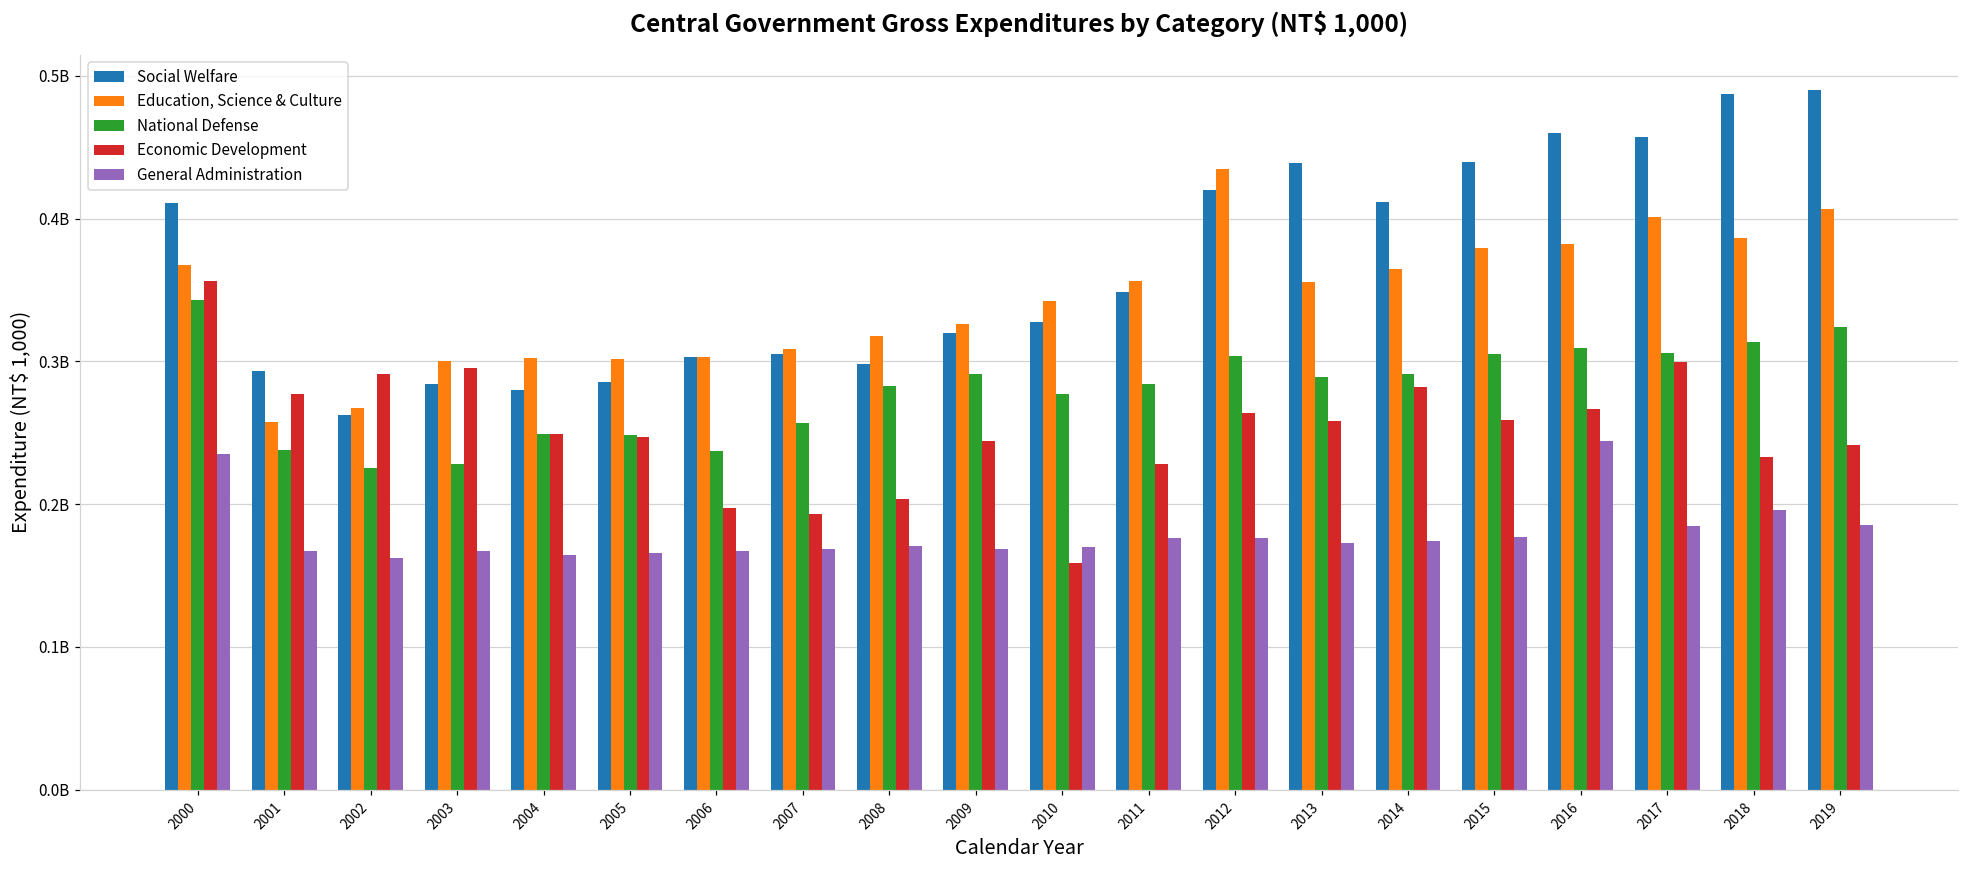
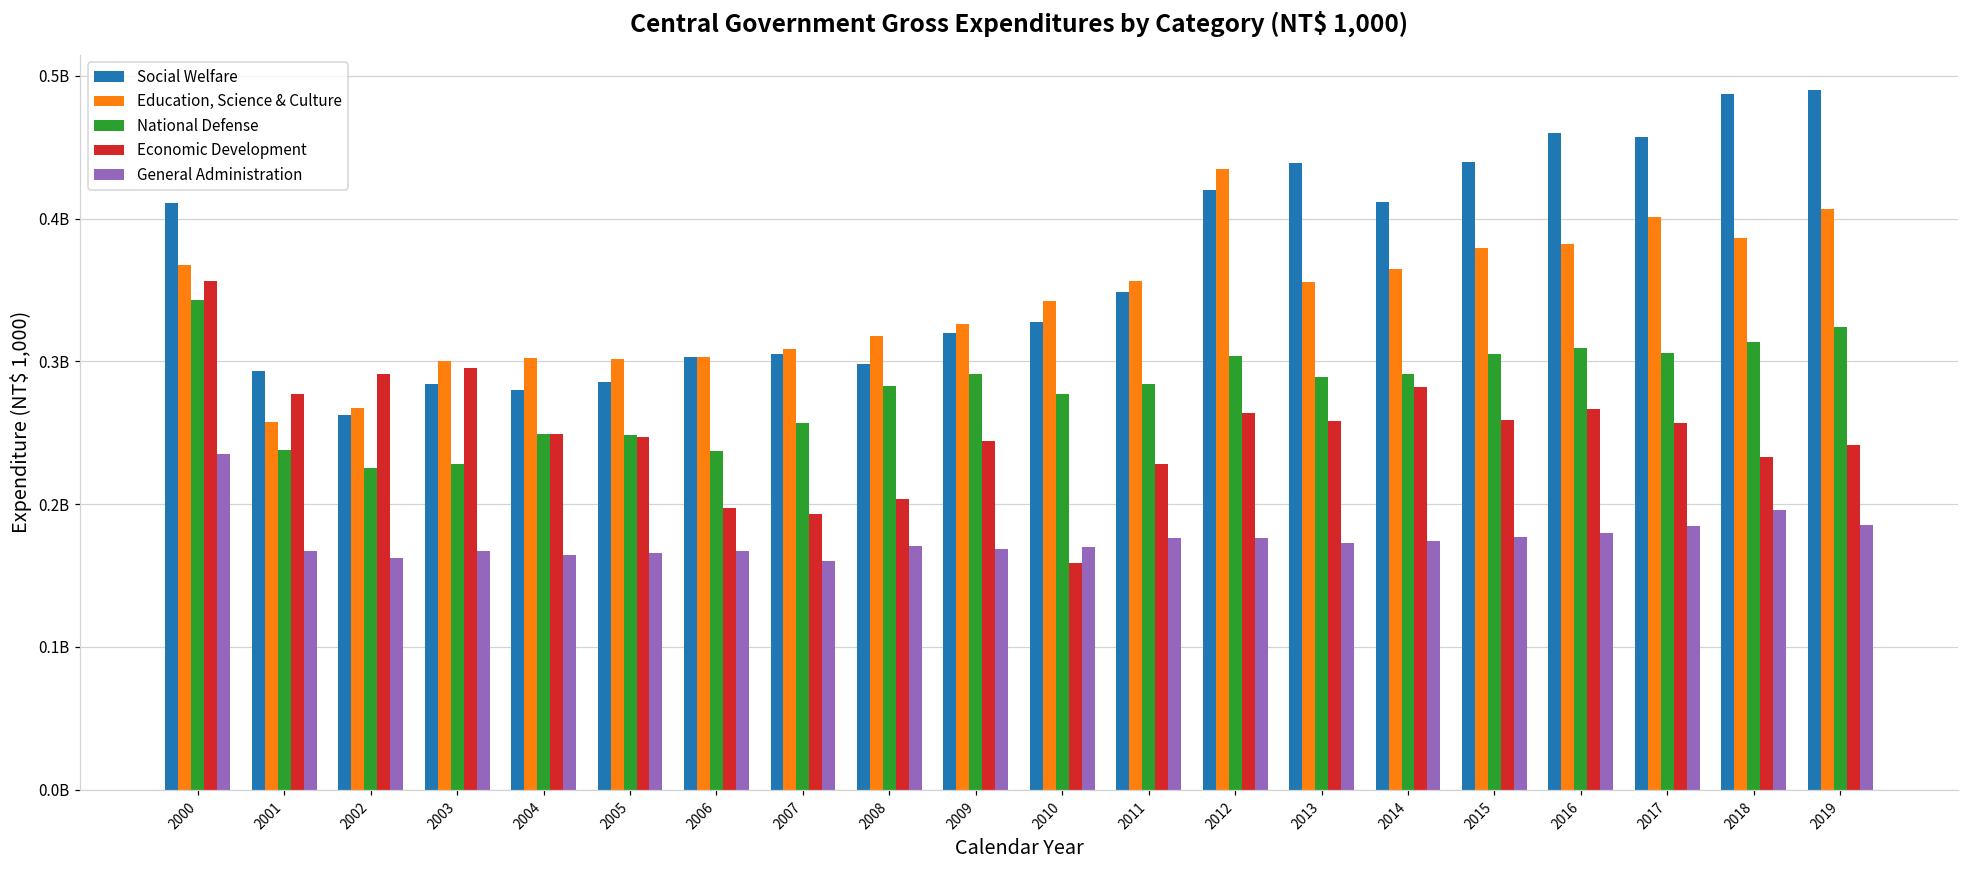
  {
    "Social Welfare": {
      "2000": 411000000,
      "2001": 293000000,
      "2002": 262000000,
      "2003": 284000000,
      "2004": 280000000,
      "2005": 286000000,
      "2006": 303000000,
      "2007": 305000000,
      "2008": 298000000,
      "2009": 320000000,
      "2010": 327000000,
      "2011": 349000000,
      "2012": 420000000,
      "2013": 439000000,
      "2014": 412000000,
      "2015": 439000000,
      "2016": 460000000,
      "2017": 457000000,
      "2018": 487000000,
      "2019": 490000000
    },
    "Education, Science & Culture": {
      "2000": 368000000,
      "2001": 257000000,
      "2002": 267000000,
      "2003": 300000000,
      "2004": 302000000,
      "2005": 301000000,
      "2006": 303000000,
      "2007": 309000000,
      "2008": 317000000,
      "2009": 326000000,
      "2010": 343000000,
      "2011": 356000000,
      "2012": 435000000,
      "2013": 356000000,
      "2014": 365000000,
      "2015": 379000000,
      "2016": 382000000,
      "2017": 401000000,
      "2018": 387000000,
      "2019": 407000000
    },
    "National Defense": {
      "2000": 343000000,
      "2001": 238000000,
      "2002": 225000000,
      "2003": 228000000,
      "2004": 249000000,
      "2005": 249000000,
      "2006": 237000000,
      "2007": 257000000,
      "2008": 282000000,
      "2009": 291000000,
      "2010": 277000000,
      "2011": 284000000,
      "2012": 303000000,
      "2013": 289000000,
      "2014": 291000000,
      "2015": 305000000,
      "2016": 309000000,
      "2017": 306000000,
      "2018": 314000000,
      "2019": 324000000
    },
    "Economic Development": {
      "2000": 356000000,
      "2001": 277000000,
      "2002": 291000000,
      "2003": 296000000,
      "2004": 249000000,
      "2005": 247000000,
      "2006": 197000000,
      "2007": 193000000,
      "2008": 204000000,
      "2009": 244000000,
      "2010": 159000000,
      "2011": 228000000,
      "2012": 264000000,
      "2013": 258000000,
      "2014": 282000000,
      "2015": 259000000,
      "2016": 267000000,
-     "2017": 300000000,
+     "2017": 257000000,
      "2018": 233000000,
      "2019": 242000000
    },
    "General Administration": {
      "2000": 235000000,
      "2001": 167000000,
      "2002": 162000000,
      "2003": 167000000,
      "2004": 164000000,
      "2005": 165000000,
      "2006": 167000000,
-     "2007": 168000000,
+     "2007": 160000000,
      "2008": 171000000,
      "2009": 169000000,
      "2010": 170000000,
      "2011": 176000000,
      "2012": 176000000,
      "2013": 173000000,
      "2014": 174000000,
      "2015": 177000000,
-     "2016": 244000000,
+     "2016": 180000000,
      "2017": 185000000,
      "2018": 196000000,
      "2019": 185000000
    }
  }
